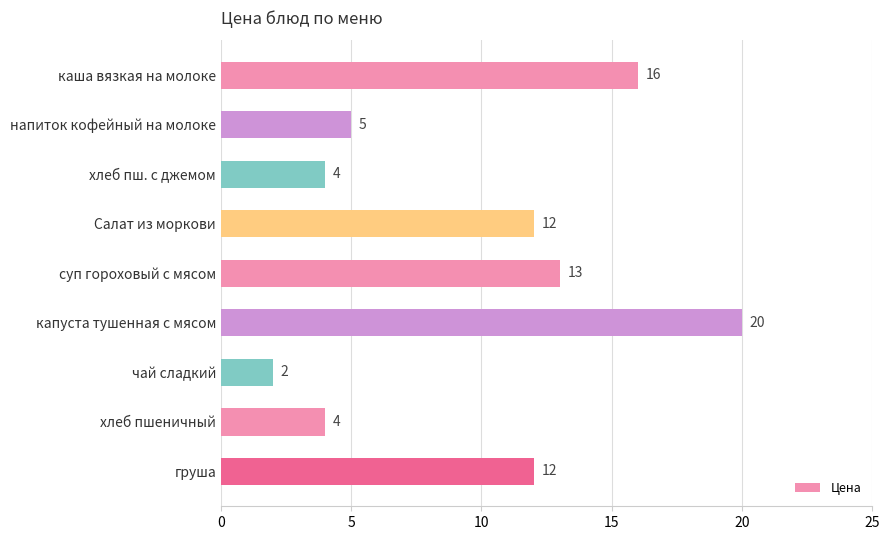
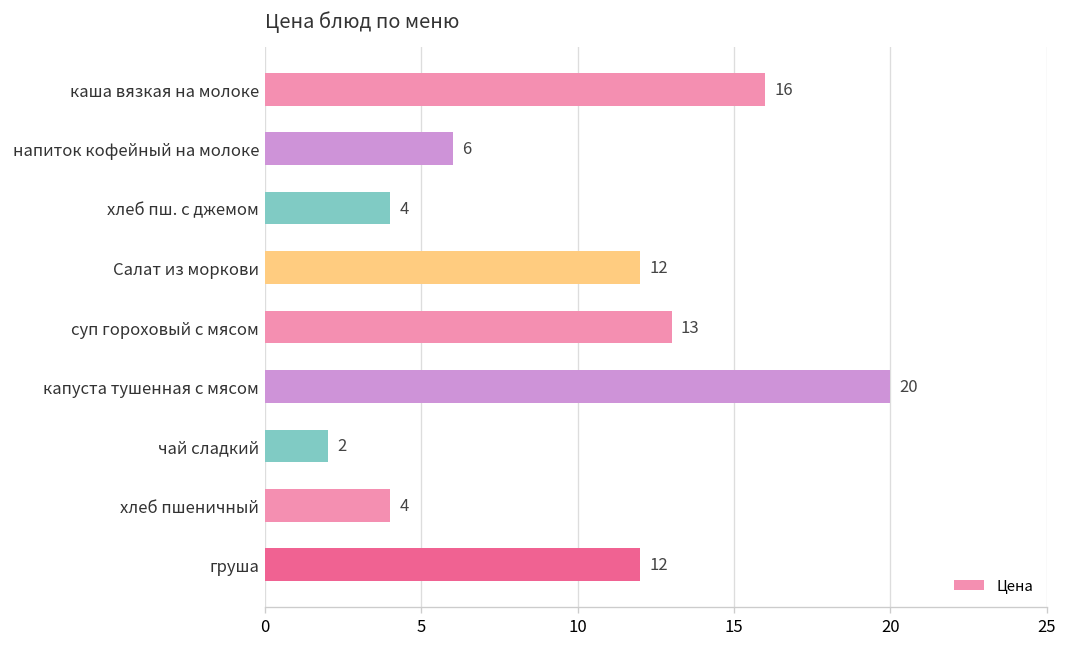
  {
    "каша вязкая на молоке": 16,
-   "напиток кофейный на молоке": 5,
+   "напиток кофейный на молоке": 6,
    "хлеб пш. с джемом": 4,
    "Салат из моркови": 12,
    "суп гороховый с мясом": 13,
    "капуста тушенная с мясом": 20,
    "чай сладкий": 2,
    "хлеб пшеничный": 4,
    "груша": 12
  }
